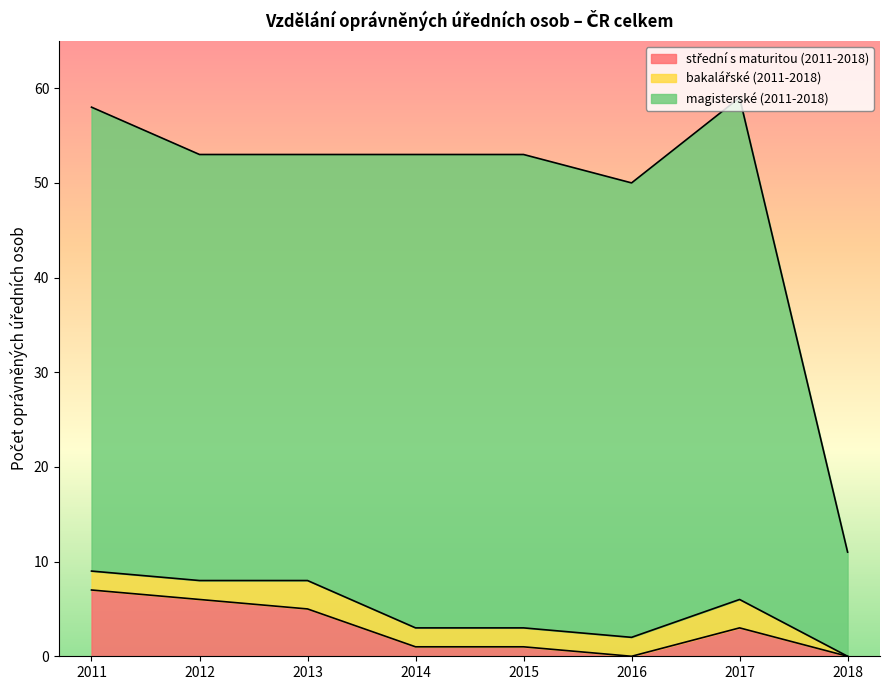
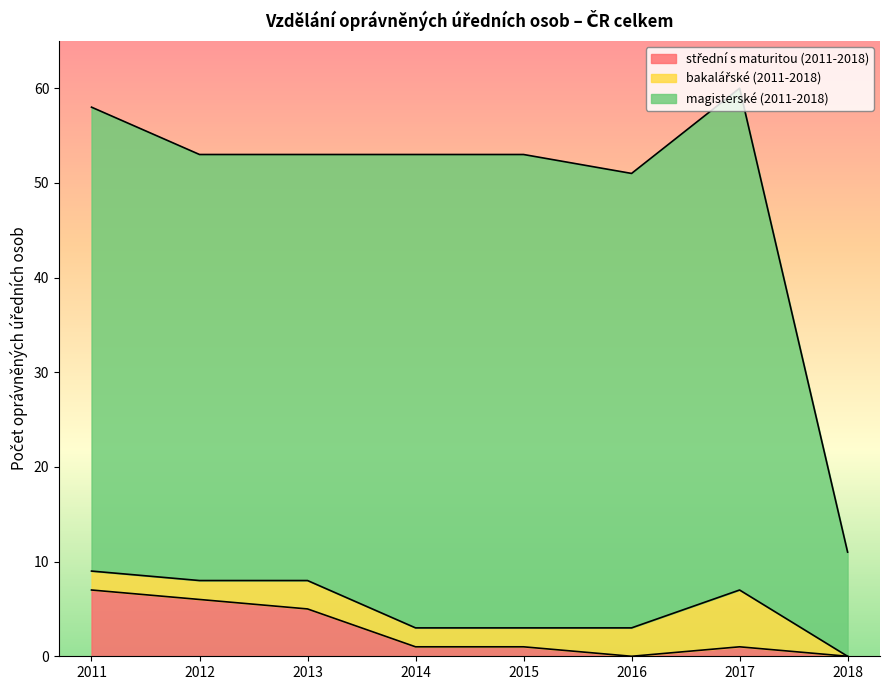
  {
    "střední s maturitou (2011-2018)": {
      "2011": 7,
      "2012": 6,
      "2013": 5,
      "2014": 1,
      "2015": 1,
      "2016": 0,
-     "2017": 3
+     "2017": 1
    },
    "bakalářské (2011-2018)": {
      "2011": 2,
      "2012": 2,
      "2013": 3,
      "2014": 2,
      "2015": 2,
-     "2016": 2,
-     "2017": 3
+     "2016": 3,
+     "2017": 6
    },
    "magisterské (2011-2018)": {
      "2011": 49,
      "2012": 45,
      "2013": 45,
      "2014": 50,
      "2015": 50,
      "2016": 48,
      "2018": 11
    }
  }
